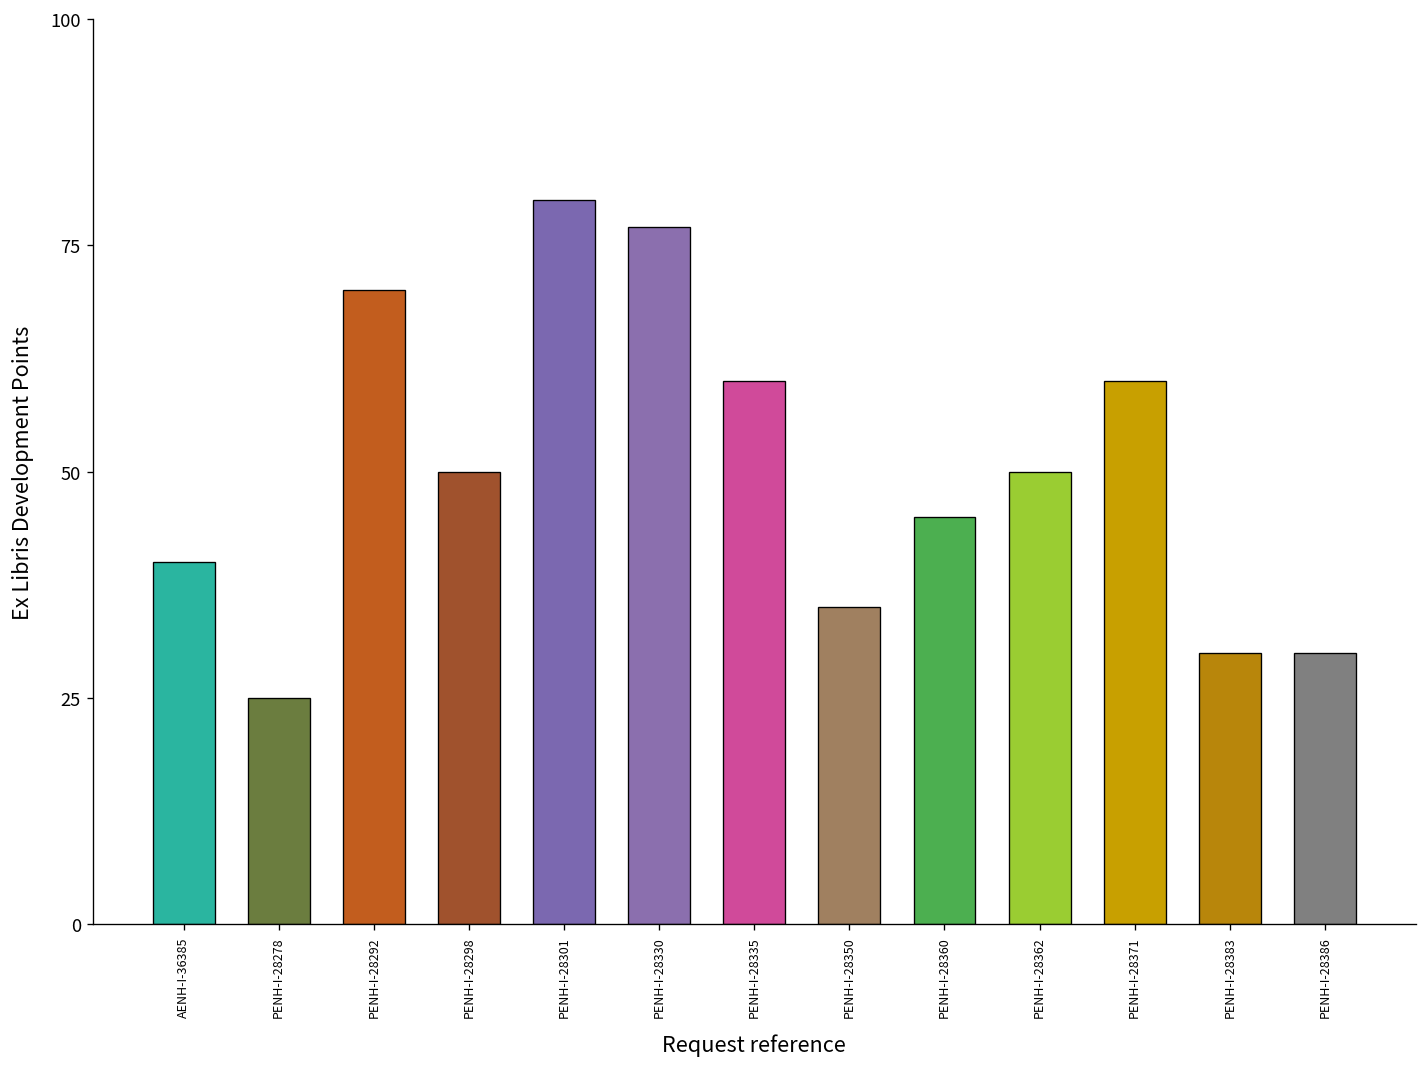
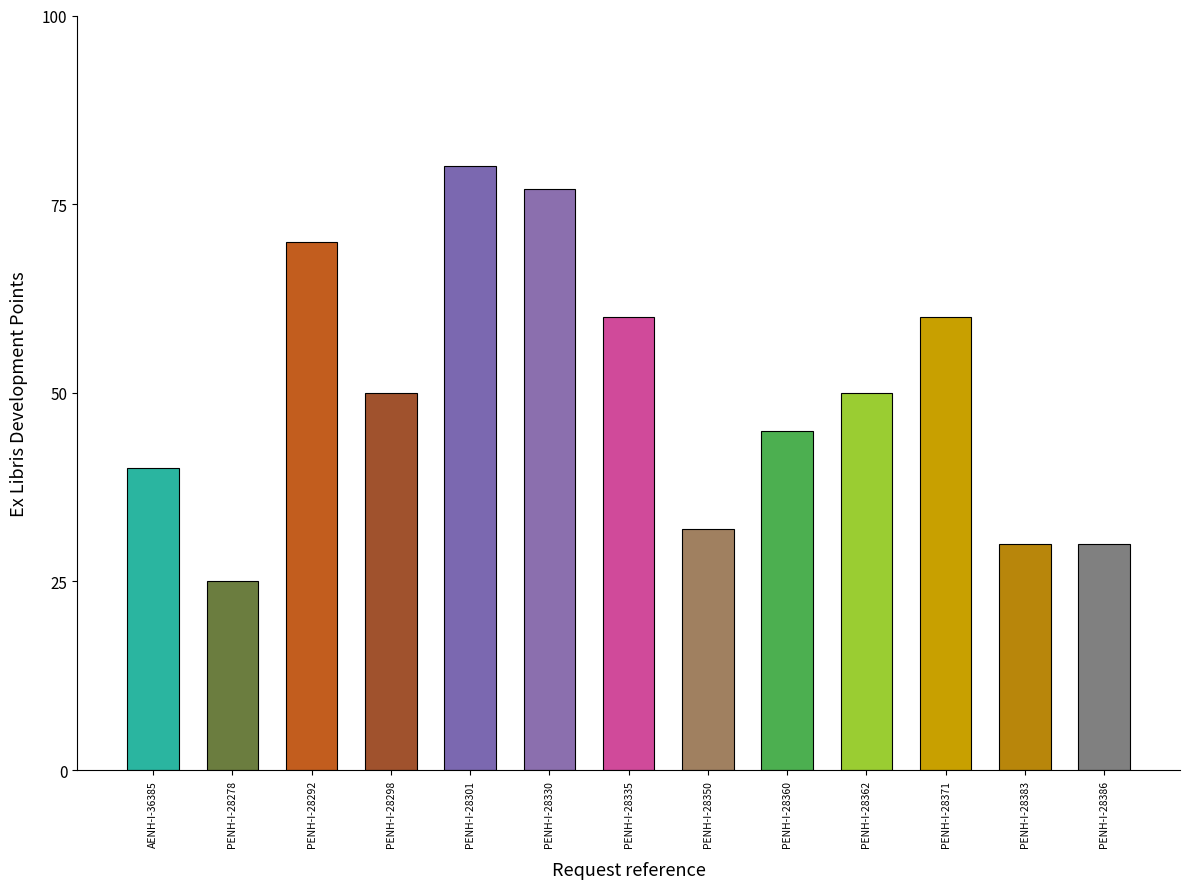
  {
    "AENH-I-36385": 40,
    "PENH-I-28278": 25,
    "PENH-I-28292": 70,
    "PENH-I-28298": 50,
    "PENH-I-28301": 80,
    "PENH-I-28330": 77,
    "PENH-I-28335": 60,
-   "PENH-I-28350": 35,
+   "PENH-I-28350": 32,
    "PENH-I-28360": 45,
    "PENH-I-28362": 50,
    "PENH-I-28371": 60,
    "PENH-I-28383": 30,
    "PENH-I-28386": 30
  }
